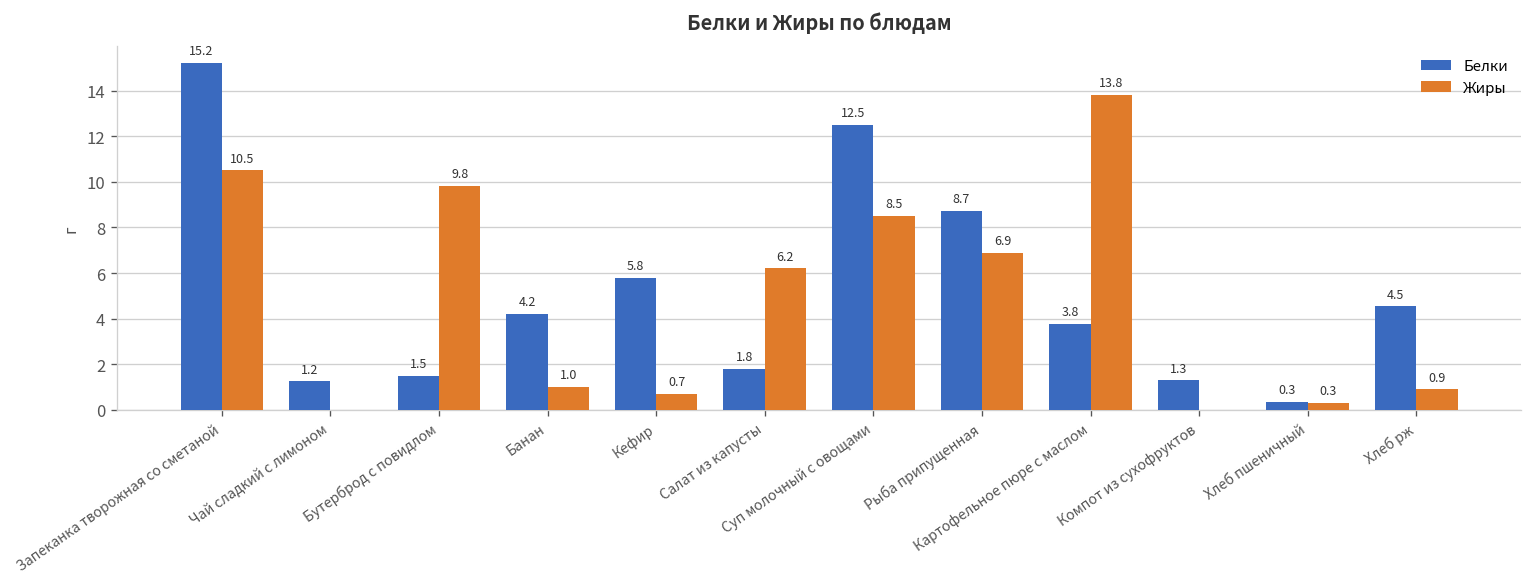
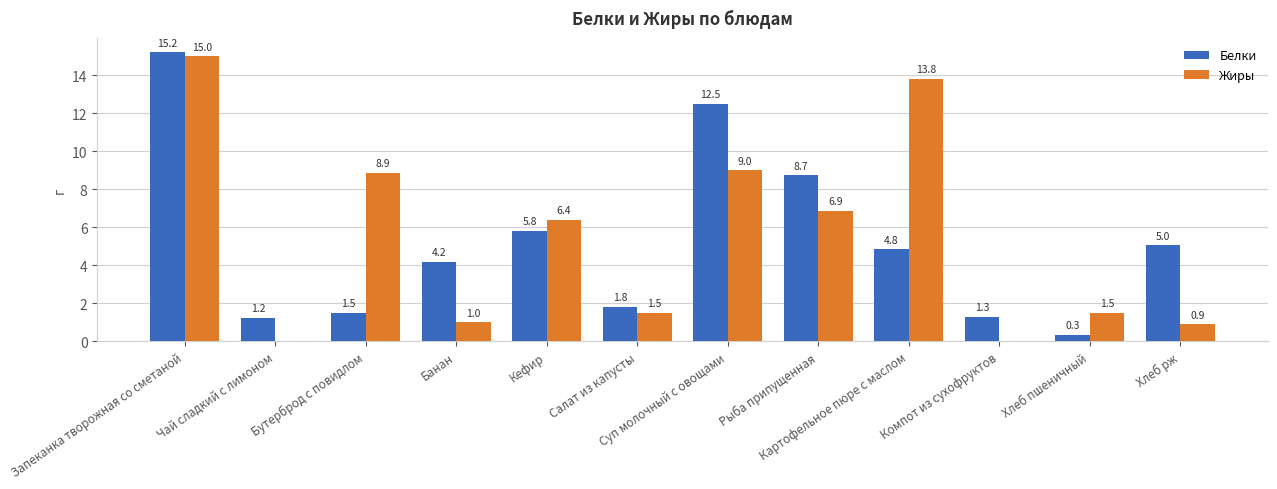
  {
    "Белки": {
      "Запеканка творожная со сметаной": 15.2,
      "Чай сладкий с лимоном": 1.2,
      "Бутерброд с повидлом": 1.5,
      "Банан": 4.2,
      "Кефир": 5.8,
      "Салат из капусты": 1.8,
      "Суп молочный с овощами": 12.5,
      "Рыба припущенная": 8.7,
-     "Картофельное пюре с маслом": 3.8,
+     "Картофельное пюре с маслом": 4.8,
      "Компот из сухофруктов": 1.3,
      "Хлеб пшеничный": 0.3,
-     "Хлеб рж": 4.5
+     "Хлеб рж": 5.0
    },
    "Жиры": {
-     "Запеканка творожная со сметаной": 10.5,
-     "Бутерброд с повидлом": 9.8,
+     "Запеканка творожная со сметаной": 15.0,
+     "Бутерброд с повидлом": 8.9,
      "Банан": 1.0,
-     "Кефир": 0.7,
-     "Салат из капусты": 6.2,
-     "Суп молочный с овощами": 8.5,
+     "Кефир": 6.4,
+     "Салат из капусты": 1.5,
+     "Суп молочный с овощами": 9.0,
      "Рыба припущенная": 6.9,
      "Картофельное пюре с маслом": 13.8,
-     "Хлеб пшеничный": 0.3,
+     "Хлеб пшеничный": 1.5,
      "Хлеб рж": 0.9
    }
  }
